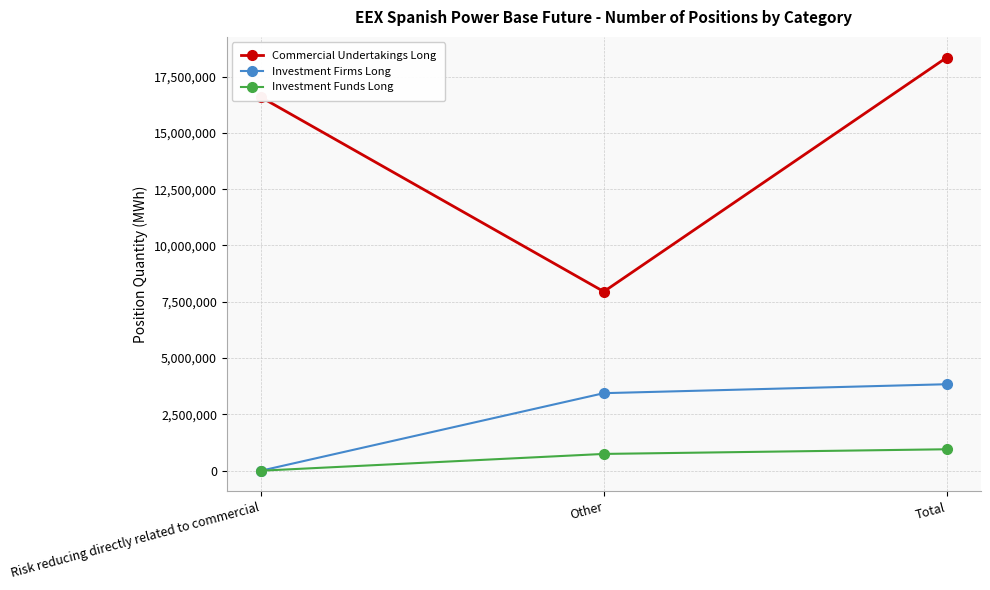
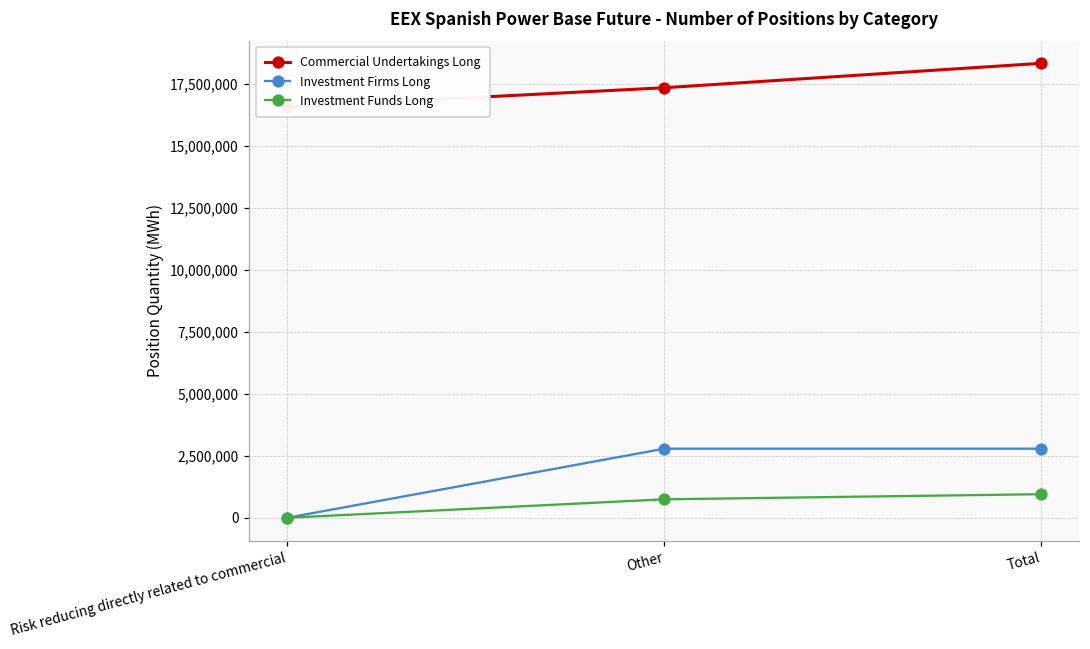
  {
    "Commercial Undertakings Long": {
-     "Other": "8,000,000",
+     "Other": "17,400,000",
      "Total": "18,300,000"
    },
    "Investment Firms Long": {
-     "Other": "3,400,000",
-     "Total": "3,800,000"
+     "Other": "2,800,000",
+     "Total": "2,800,000"
    },
    "Investment Funds Long": {
      "Other": "700,000",
      "Total": "1,000,000"
    }
  }
